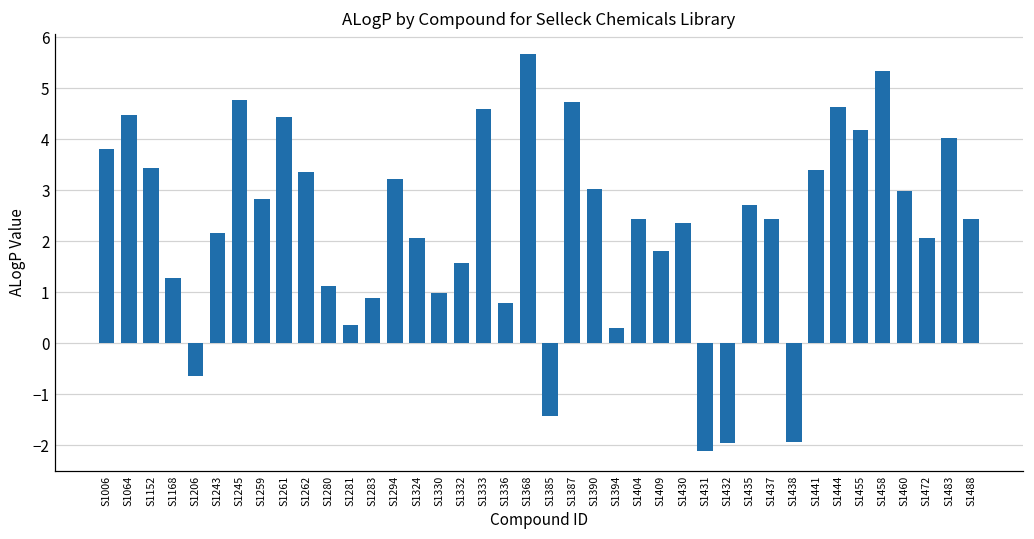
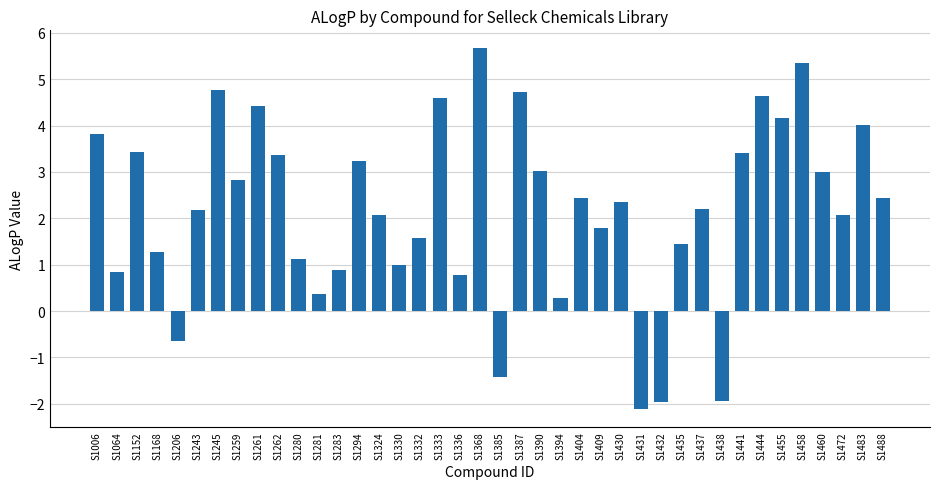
  {
    "S1006": 3.8,
-   "S1064": 4.5,
+   "S1064": 0.8,
    "S1152": 3.4,
    "S1168": 1.3,
    "S1206": -0.6,
    "S1243": 2.2,
    "S1245": 4.8,
    "S1259": 2.8,
    "S1261": 4.4,
    "S1262": 3.4,
    "S1280": 1.1,
    "S1281": 0.4,
    "S1283": 0.9,
    "S1294": 3.2,
    "S1324": 2.1,
    "S1330": 1.0,
    "S1332": 1.6,
    "S1333": 4.6,
    "S1336": 0.8,
    "S1368": 5.7,
    "S1385": -1.4,
    "S1387": 4.7,
    "S1390": 3.0,
    "S1394": 0.3,
    "S1404": 2.4,
    "S1409": 1.8,
    "S1430": 2.3,
    "S1431": -2.1,
    "S1432": -2.0,
-   "S1435": 2.7,
-   "S1437": 2.4,
+   "S1435": 1.4,
+   "S1437": 2.2,
    "S1438": -1.9,
    "S1441": 3.4,
    "S1444": 4.6,
    "S1455": 4.2,
    "S1458": 5.3,
    "S1460": 3.0,
    "S1472": 2.1,
    "S1483": 4.0,
    "S1488": 2.4
  }
